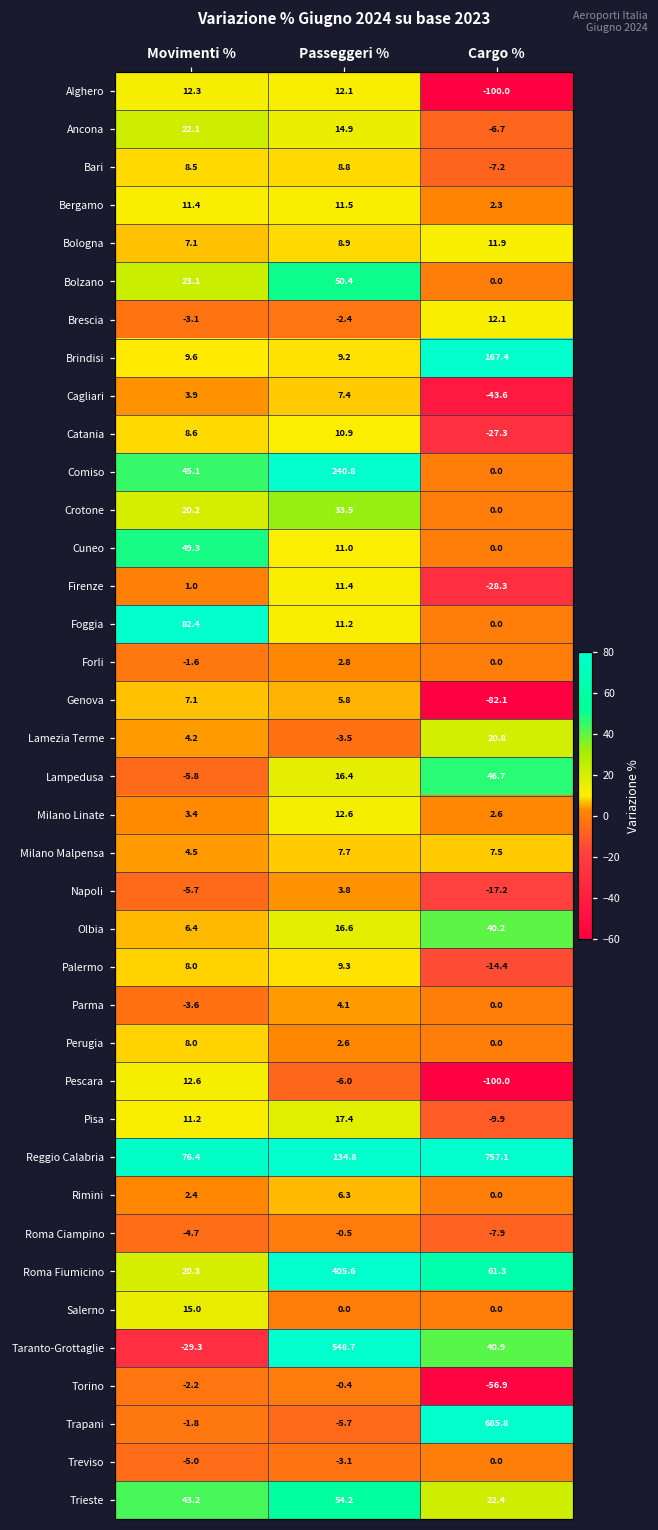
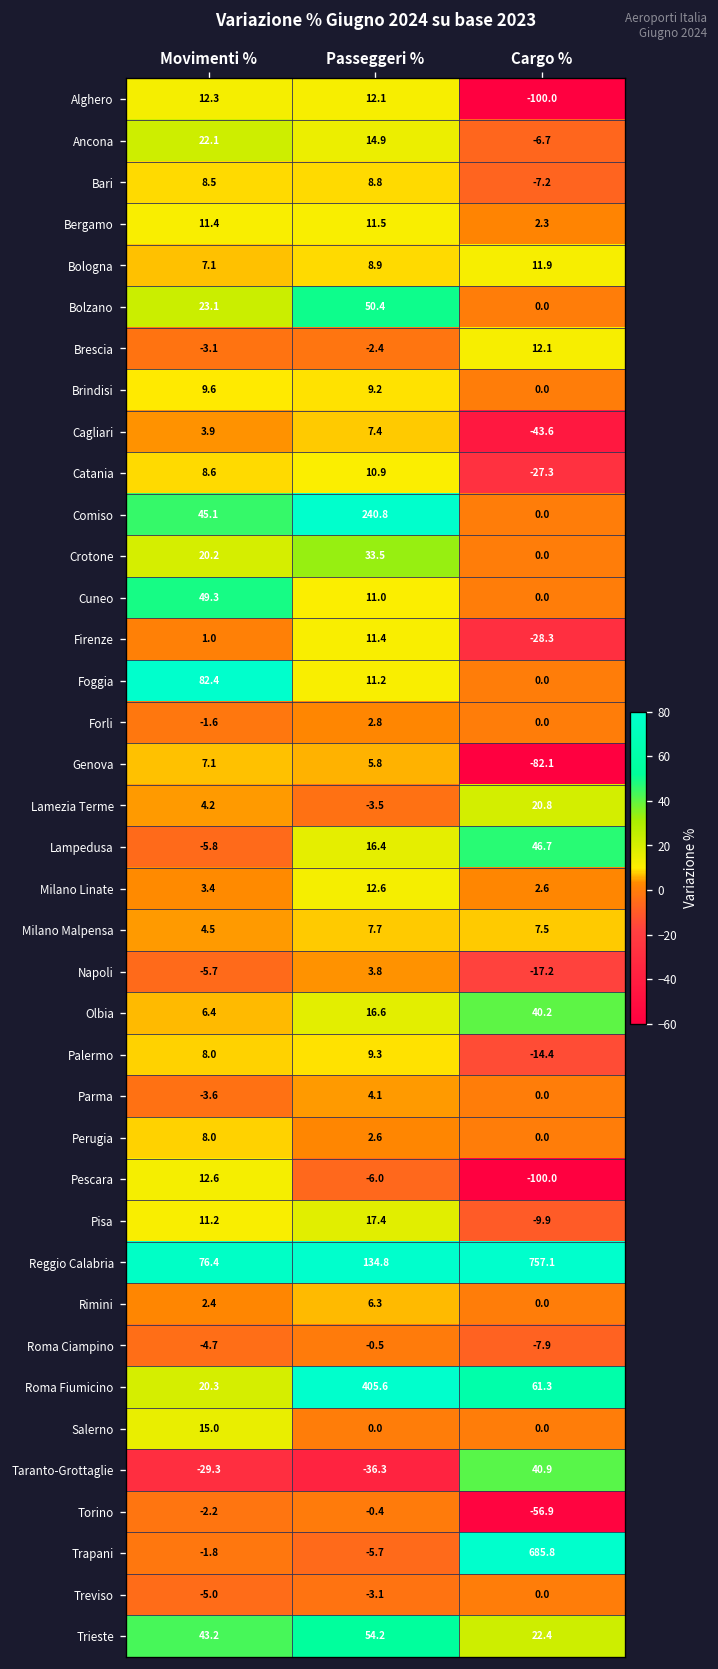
  {
    "Alghero": {
      "Movimenti %": 12.3,
      "Passeggeri %": 12.1,
      "Cargo %": -100.0
    },
    "Ancona": {
      "Movimenti %": 22.1,
      "Passeggeri %": 14.9,
      "Cargo %": -6.7
    },
    "Bari": {
      "Movimenti %": 8.5,
      "Passeggeri %": 8.8,
      "Cargo %": -7.2
    },
    "Bergamo": {
      "Movimenti %": 11.4,
      "Passeggeri %": 11.5,
      "Cargo %": 2.3
    },
    "Bologna": {
      "Movimenti %": 7.1,
      "Passeggeri %": 8.9,
      "Cargo %": 11.9
    },
    "Bolzano": {
      "Movimenti %": 23.1,
      "Passeggeri %": 50.4,
      "Cargo %": 0.0
    },
    "Brescia": {
      "Movimenti %": -3.1,
      "Passeggeri %": -2.4,
      "Cargo %": 12.1
    },
    "Brindisi": {
      "Movimenti %": 9.6,
      "Passeggeri %": 9.2,
-     "Cargo %": 167.4
+     "Cargo %": 0.0
    },
    "Cagliari": {
      "Movimenti %": 3.9,
      "Passeggeri %": 7.4,
      "Cargo %": -43.6
    },
    "Catania": {
      "Movimenti %": 8.6,
      "Passeggeri %": 10.9,
      "Cargo %": -27.3
    },
    "Comiso": {
      "Movimenti %": 45.1,
      "Passeggeri %": 240.8,
      "Cargo %": 0.0
    },
    "Crotone": {
      "Movimenti %": 20.2,
      "Passeggeri %": 33.5,
      "Cargo %": 0.0
    },
    "Cuneo": {
      "Movimenti %": 49.3,
      "Passeggeri %": 11.0,
      "Cargo %": 0.0
    },
    "Firenze": {
      "Movimenti %": 1.0,
      "Passeggeri %": 11.4,
      "Cargo %": -28.3
    },
    "Foggia": {
      "Movimenti %": 82.4,
      "Passeggeri %": 11.2,
      "Cargo %": 0.0
    },
    "Forli": {
      "Movimenti %": -1.6,
      "Passeggeri %": 2.8,
      "Cargo %": 0.0
    },
    "Genova": {
      "Movimenti %": 7.1,
      "Passeggeri %": 5.8,
      "Cargo %": -82.1
    },
    "Lamezia Terme": {
      "Movimenti %": 4.2,
      "Passeggeri %": -3.5,
      "Cargo %": 20.8
    },
    "Lampedusa": {
      "Movimenti %": -5.8,
      "Passeggeri %": 16.4,
      "Cargo %": 46.7
    },
    "Milano Linate": {
      "Movimenti %": 3.4,
      "Passeggeri %": 12.6,
      "Cargo %": 2.6
    },
    "Milano Malpensa": {
      "Movimenti %": 4.5,
      "Passeggeri %": 7.7,
      "Cargo %": 7.5
    },
    "Napoli": {
      "Movimenti %": -5.7,
      "Passeggeri %": 3.8,
      "Cargo %": -17.2
    },
    "Olbia": {
      "Movimenti %": 6.4,
      "Passeggeri %": 16.6,
      "Cargo %": 40.2
    },
    "Palermo": {
      "Movimenti %": 8.0,
      "Passeggeri %": 9.3,
      "Cargo %": -14.4
    },
    "Parma": {
      "Movimenti %": -3.6,
      "Passeggeri %": 4.1,
      "Cargo %": 0.0
    },
    "Perugia": {
      "Movimenti %": 8.0,
      "Passeggeri %": 2.6,
      "Cargo %": 0.0
    },
    "Pescara": {
      "Movimenti %": 12.6,
      "Passeggeri %": -6.0,
      "Cargo %": -100.0
    },
    "Pisa": {
      "Movimenti %": 11.2,
      "Passeggeri %": 17.4,
      "Cargo %": -9.9
    },
    "Reggio Calabria": {
      "Movimenti %": 76.4,
      "Passeggeri %": 134.8,
      "Cargo %": 757.1
    },
    "Rimini": {
      "Movimenti %": 2.4,
      "Passeggeri %": 6.3,
      "Cargo %": 0.0
    },
    "Roma Ciampino": {
      "Movimenti %": -4.7,
      "Passeggeri %": -0.5,
      "Cargo %": -7.9
    },
    "Roma Fiumicino": {
      "Movimenti %": 20.3,
      "Passeggeri %": 405.6,
      "Cargo %": 61.3
    },
    "Salerno": {
      "Movimenti %": 15.0,
      "Passeggeri %": 0.0,
      "Cargo %": 0.0
    },
    "Taranto-Grottaglie": {
      "Movimenti %": -29.3,
-     "Passeggeri %": 548.7,
+     "Passeggeri %": -36.3,
      "Cargo %": 40.9
    },
    "Torino": {
      "Movimenti %": -2.2,
      "Passeggeri %": -0.4,
      "Cargo %": -56.9
    },
    "Trapani": {
      "Movimenti %": -1.8,
      "Passeggeri %": -5.7,
      "Cargo %": 685.8
    },
    "Treviso": {
      "Movimenti %": -5.0,
      "Passeggeri %": -3.1,
      "Cargo %": 0.0
    },
    "Trieste": {
      "Movimenti %": 43.2,
      "Passeggeri %": 54.2,
      "Cargo %": 22.4
    }
  }
